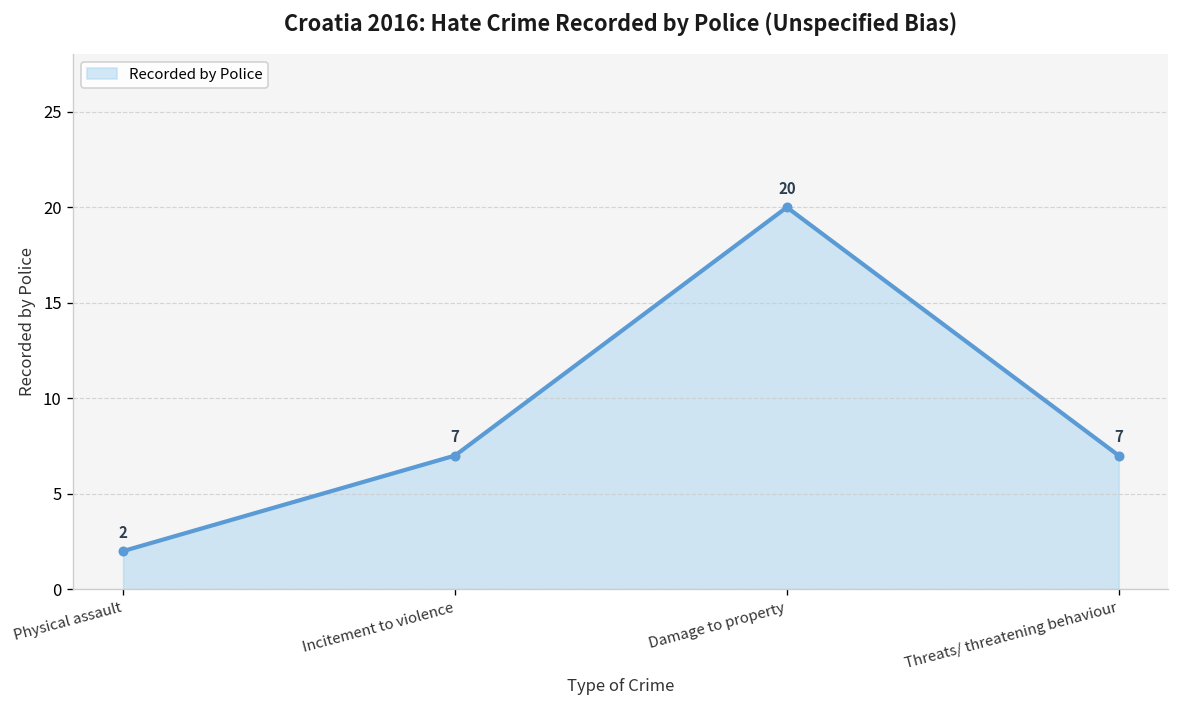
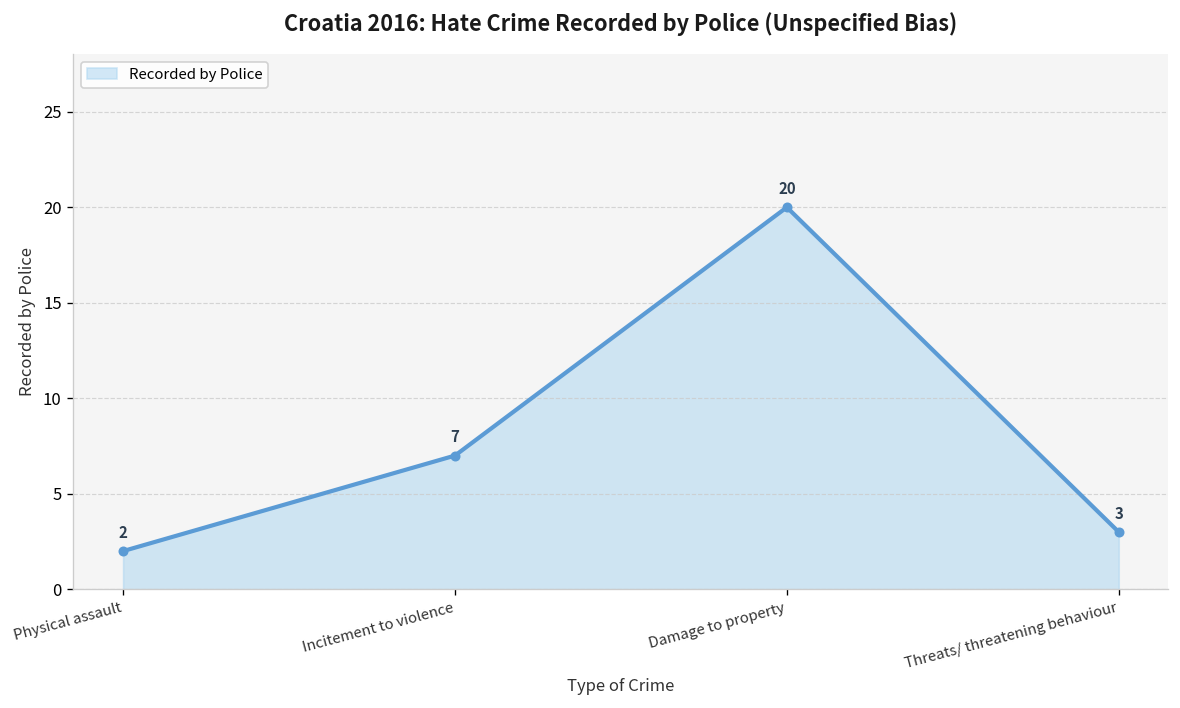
  {
    "Physical assault": 2,
    "Incitement to violence": 7,
    "Damage to property": 20,
-   "Threats/ threatening behaviour": 7
+   "Threats/ threatening behaviour": 3
  }
